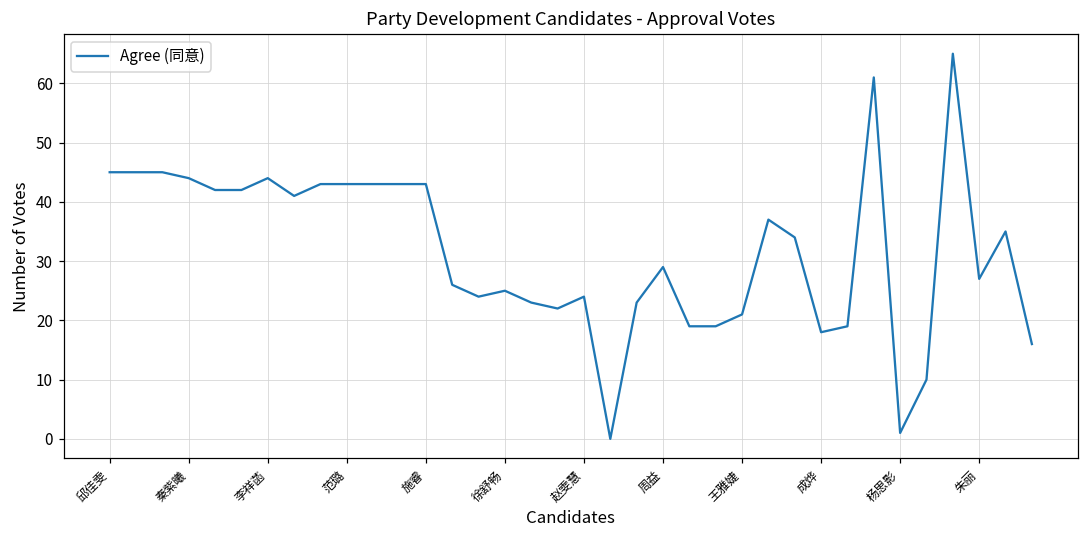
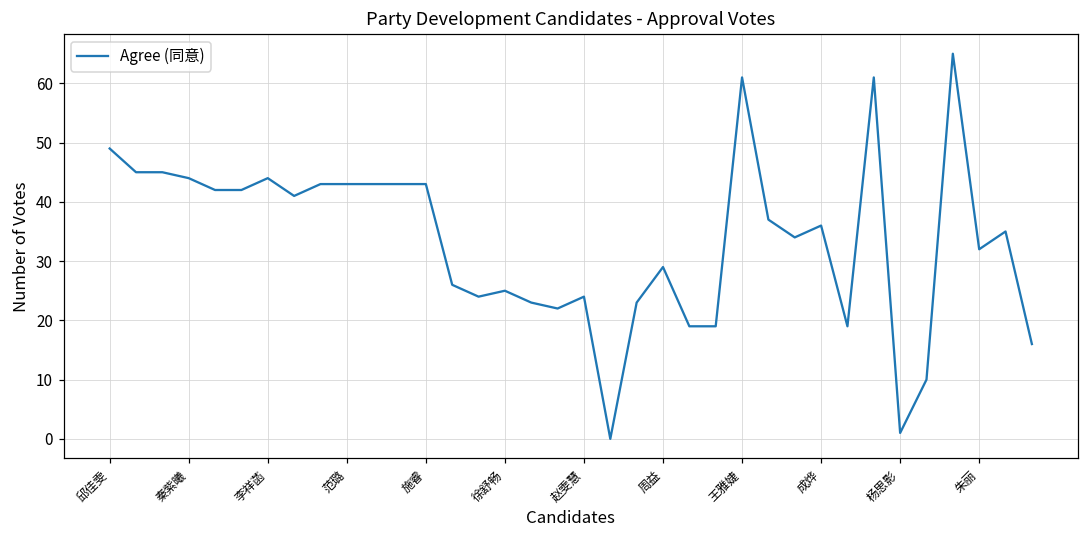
  {
-   "邱佳雯": 45,
+   "邱佳雯": 49,
    "秦紫曦": 44,
    "李祥菡": 44,
    "范璐": 43,
    "施睿": 43,
    "徐舒畅": 25,
    "赵雯慧": 24,
    "周益": 29,
-   "王雅婕": 21,
-   "成烨": 18,
+   "王雅婕": 61,
+   "成烨": 36,
    "杨思影": 1,
-   "朱丽": 27
+   "朱丽": 32
  }
